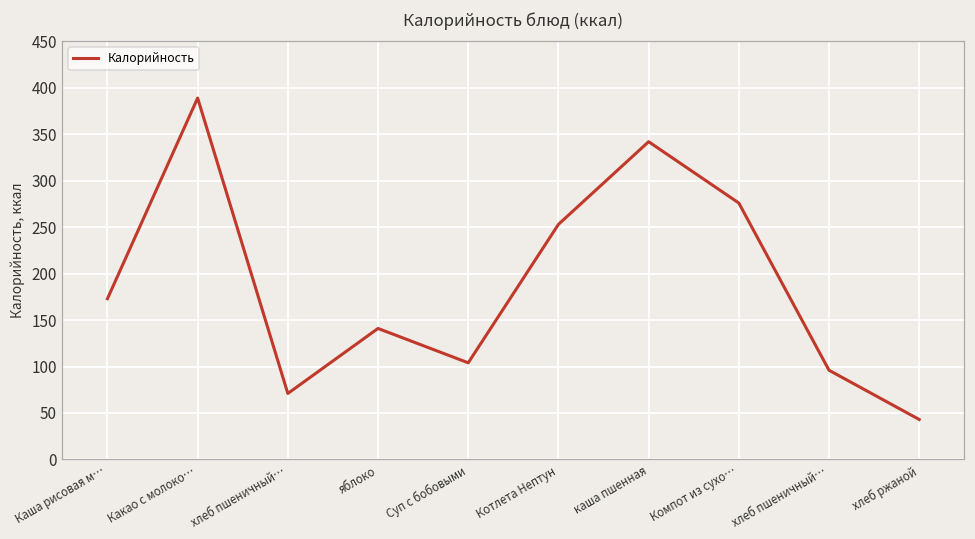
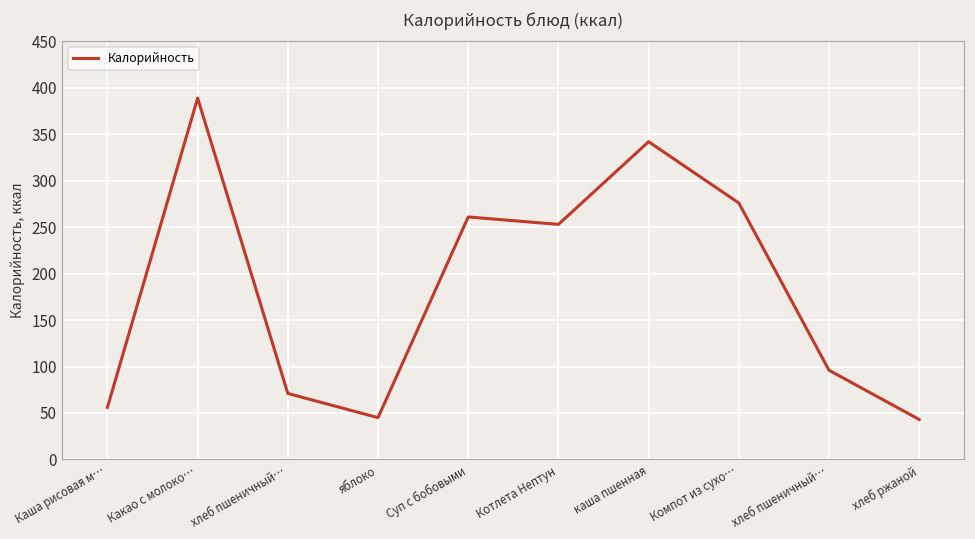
  {
-   "Каша рисовая м…": 170,
+   "Каша рисовая м…": 60,
    "Какао с молоко…": 390,
-   "яблоко": 140,
-   "Суп с бобовыми": 100,
+   "яблоко": 50,
+   "Суп с бобовыми": 260,
    "Котлета Нептун": 250,
    "каша пшенная": 340,
    "Компот из сухо…": 280,
    "хлеб ржаной": 40
  }
